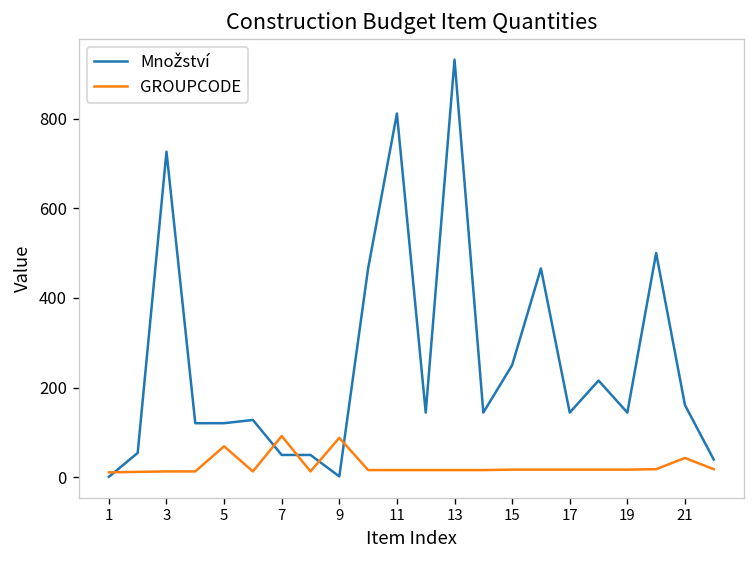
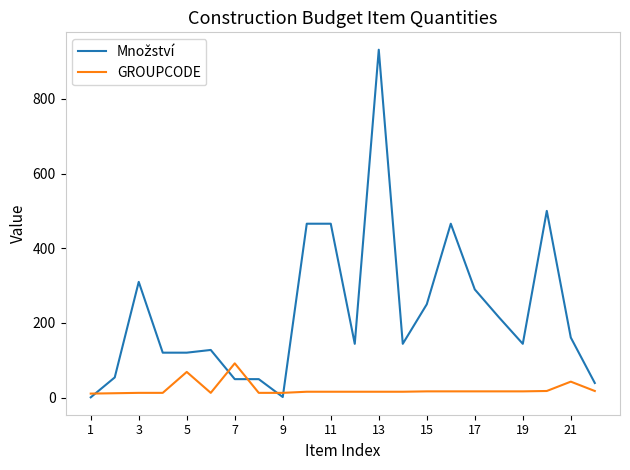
  {
    "Množství": {
      "1": 0,
-     "3": 730,
+     "3": 310,
      "5": 120,
      "7": 50,
      "9": 0,
-     "11": 810,
+     "11": 470,
      "13": 930,
      "15": 250,
-     "17": 140,
+     "17": 290,
      "19": 140,
      "21": 160
    },
    "GROUPCODE": {
      "1": 10,
      "3": 10,
      "5": 70,
      "7": 90,
-     "9": 90,
+     "9": 10,
      "11": 20,
      "13": 20,
      "15": 20,
      "17": 20,
      "19": 20,
      "21": 40
    }
  }
